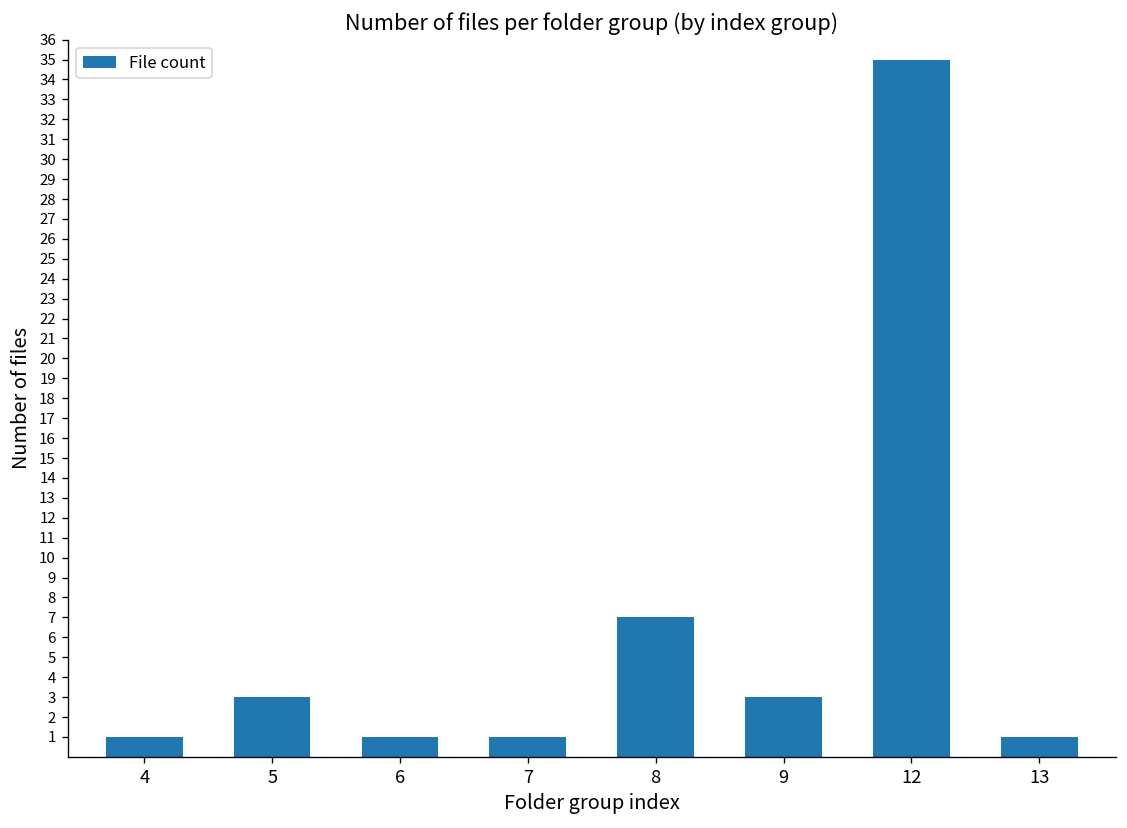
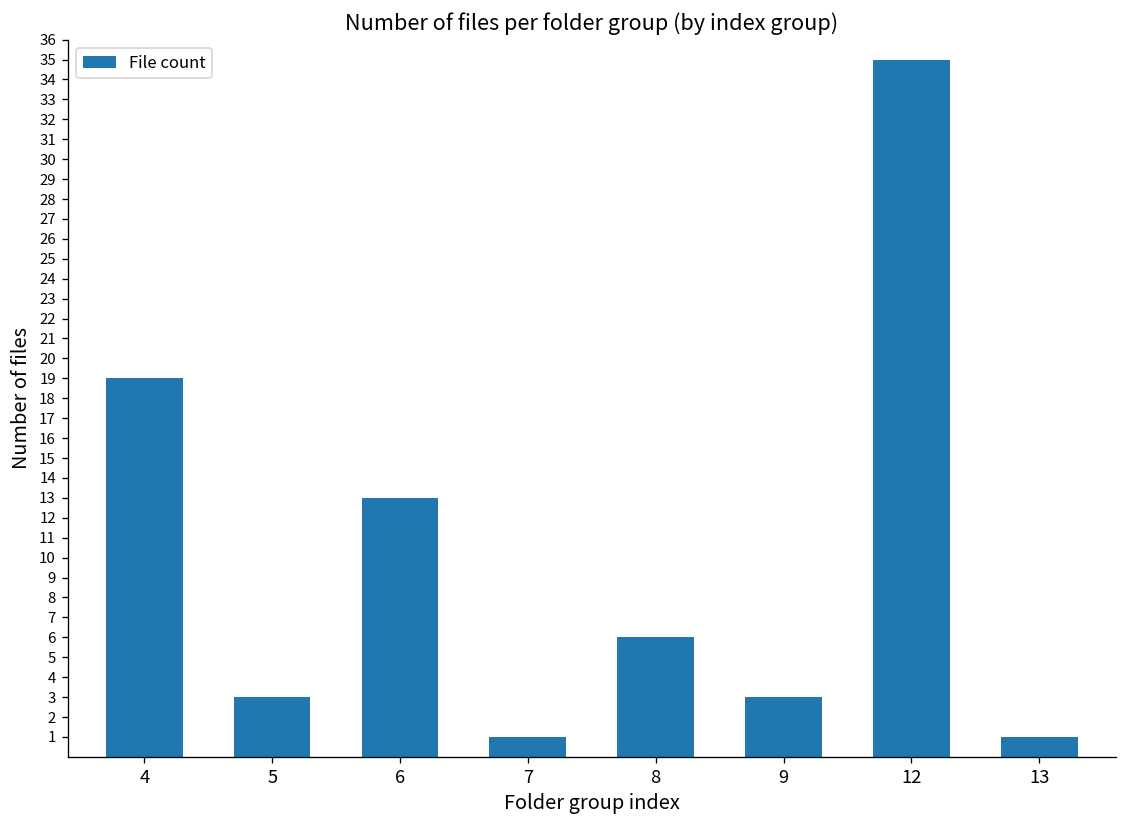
  {
-   "4": 1,
+   "4": 19,
    "5": 3,
-   "6": 1,
+   "6": 13,
    "7": 1,
-   "8": 7,
+   "8": 6,
    "9": 3,
    "12": 35,
    "13": 1
  }
